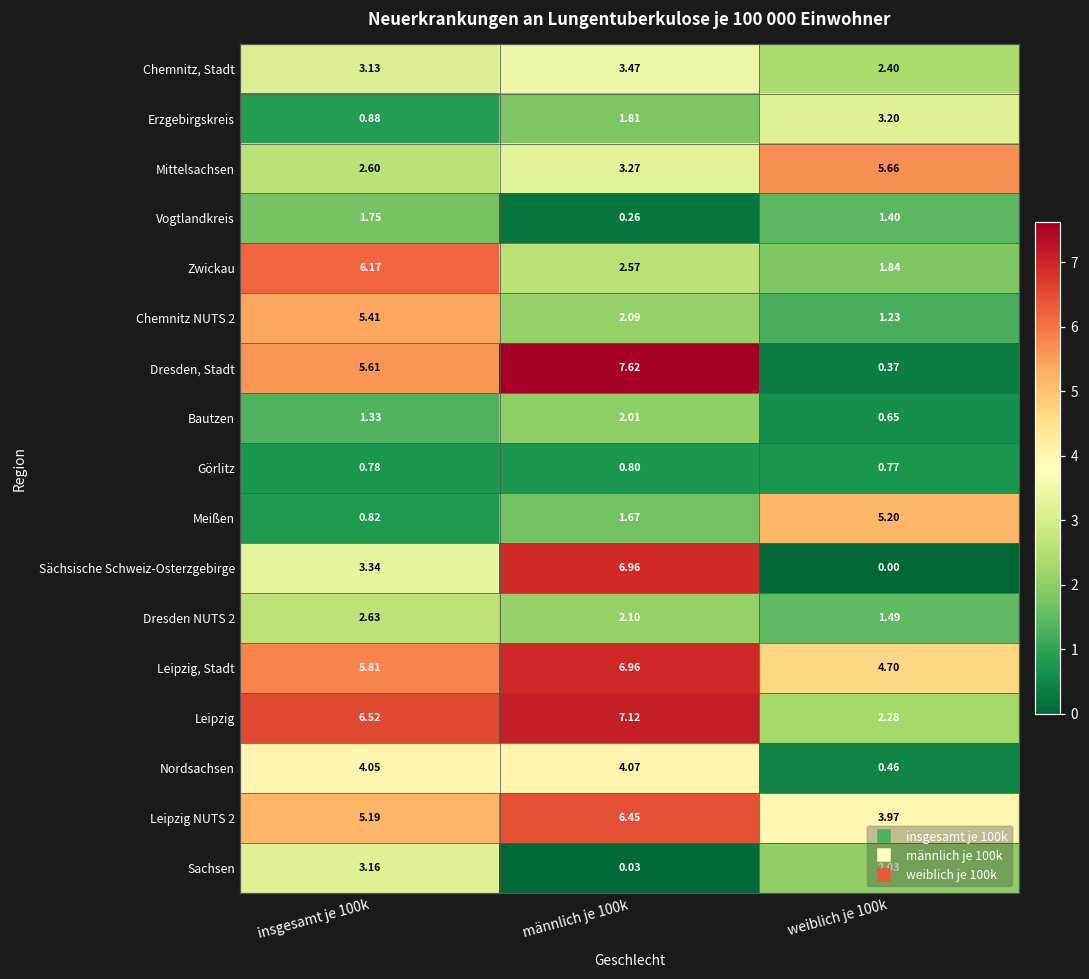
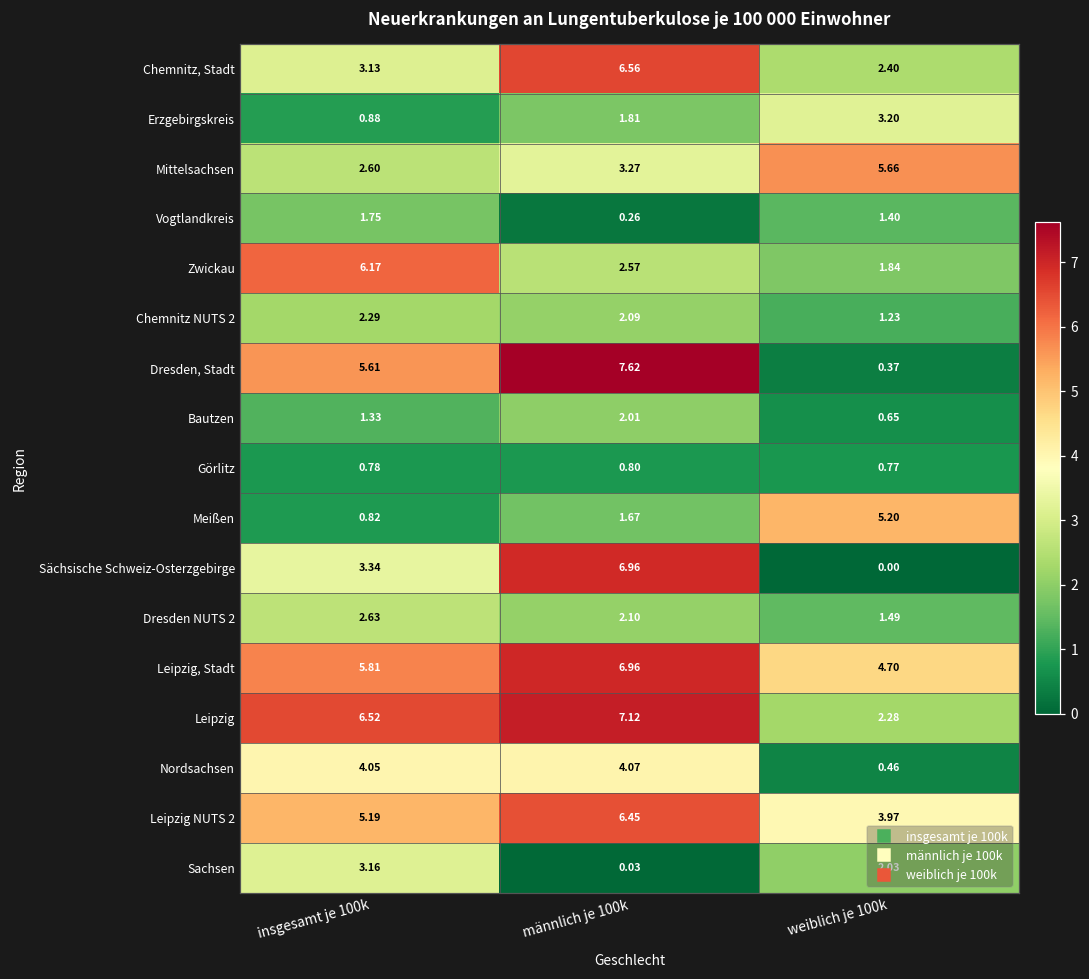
  {
    "Chemnitz, Stadt": {
      "insgesamt je 100k": 3.13,
-     "männlich je 100k": 3.47,
+     "männlich je 100k": 6.56,
      "weiblich je 100k": 2.40
    },
    "Erzgebirgskreis": {
      "insgesamt je 100k": 0.88,
      "männlich je 100k": 1.81,
      "weiblich je 100k": 3.20
    },
    "Mittelsachsen": {
      "insgesamt je 100k": 2.60,
      "männlich je 100k": 3.27,
      "weiblich je 100k": 5.66
    },
    "Vogtlandkreis": {
      "insgesamt je 100k": 1.75,
      "männlich je 100k": 0.26,
      "weiblich je 100k": 1.40
    },
    "Zwickau": {
      "insgesamt je 100k": 6.17,
      "männlich je 100k": 2.57,
      "weiblich je 100k": 1.84
    },
    "Chemnitz NUTS 2": {
-     "insgesamt je 100k": 5.41,
+     "insgesamt je 100k": 2.29,
      "männlich je 100k": 2.09,
      "weiblich je 100k": 1.23
    },
    "Dresden, Stadt": {
      "insgesamt je 100k": 5.61,
      "männlich je 100k": 7.62,
      "weiblich je 100k": 0.37
    },
    "Bautzen": {
      "insgesamt je 100k": 1.33,
      "männlich je 100k": 2.01,
      "weiblich je 100k": 0.65
    },
    "Görlitz": {
      "insgesamt je 100k": 0.78,
      "männlich je 100k": 0.80,
      "weiblich je 100k": 0.77
    },
    "Meißen": {
      "insgesamt je 100k": 0.82,
      "männlich je 100k": 1.67,
      "weiblich je 100k": 5.20
    },
    "Sächsische Schweiz-Osterzgebirge": {
      "insgesamt je 100k": 3.34,
      "männlich je 100k": 6.96,
      "weiblich je 100k": 0.00
    },
    "Dresden NUTS 2": {
      "insgesamt je 100k": 2.63,
      "männlich je 100k": 2.10,
      "weiblich je 100k": 1.49
    },
    "Leipzig, Stadt": {
      "insgesamt je 100k": 5.81,
      "männlich je 100k": 6.96,
      "weiblich je 100k": 4.70
    },
    "Leipzig": {
      "insgesamt je 100k": 6.52,
      "männlich je 100k": 7.12,
      "weiblich je 100k": 2.28
    },
    "Nordsachsen": {
      "insgesamt je 100k": 4.05,
      "männlich je 100k": 4.07,
      "weiblich je 100k": 0.46
    },
    "Leipzig NUTS 2": {
      "insgesamt je 100k": 5.19,
      "männlich je 100k": 6.45,
      "weiblich je 100k": 3.97
    },
    "Sachsen": {
      "insgesamt je 100k": 3.16,
      "männlich je 100k": 0.03
    }
  }
